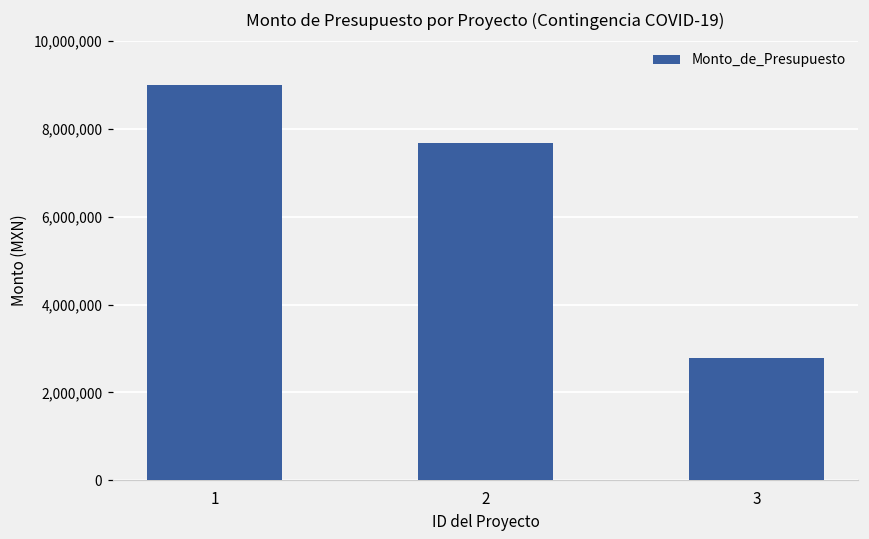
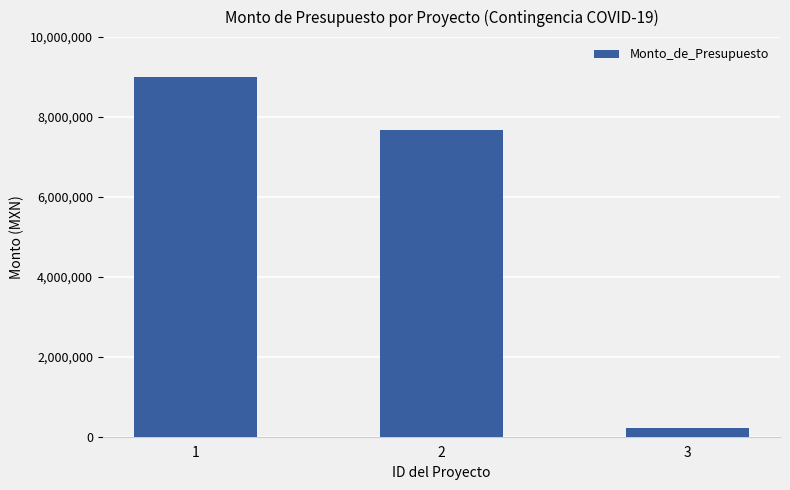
  {
    "1": "9,000,000",
    "2": "7,700,000",
-   "3": "2,800,000"
+   "3": "200,000"
  }
